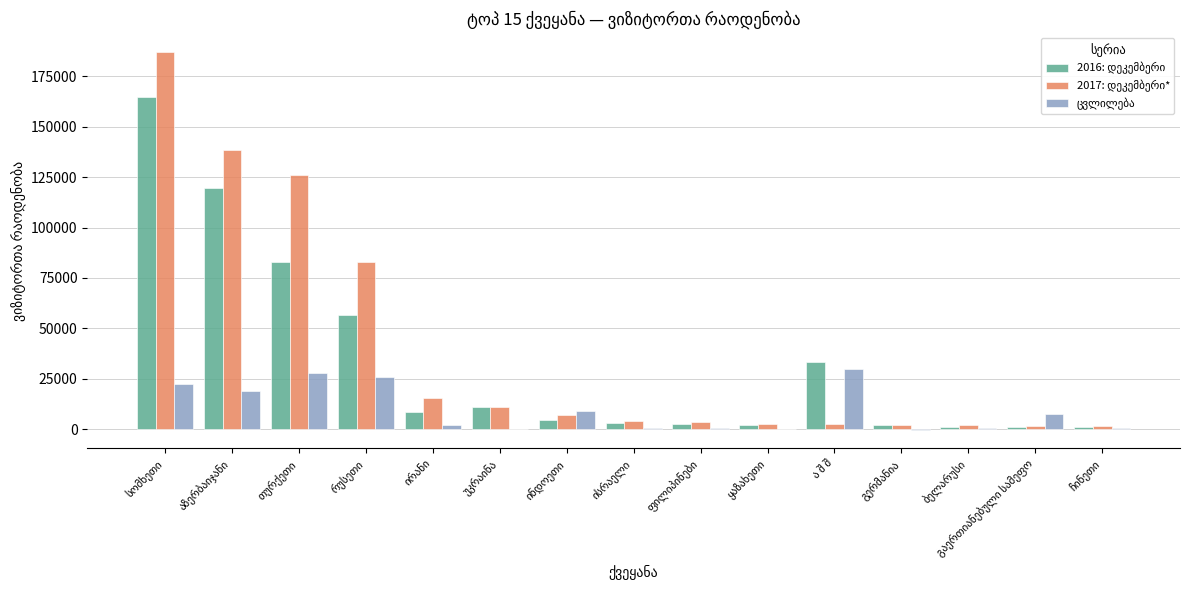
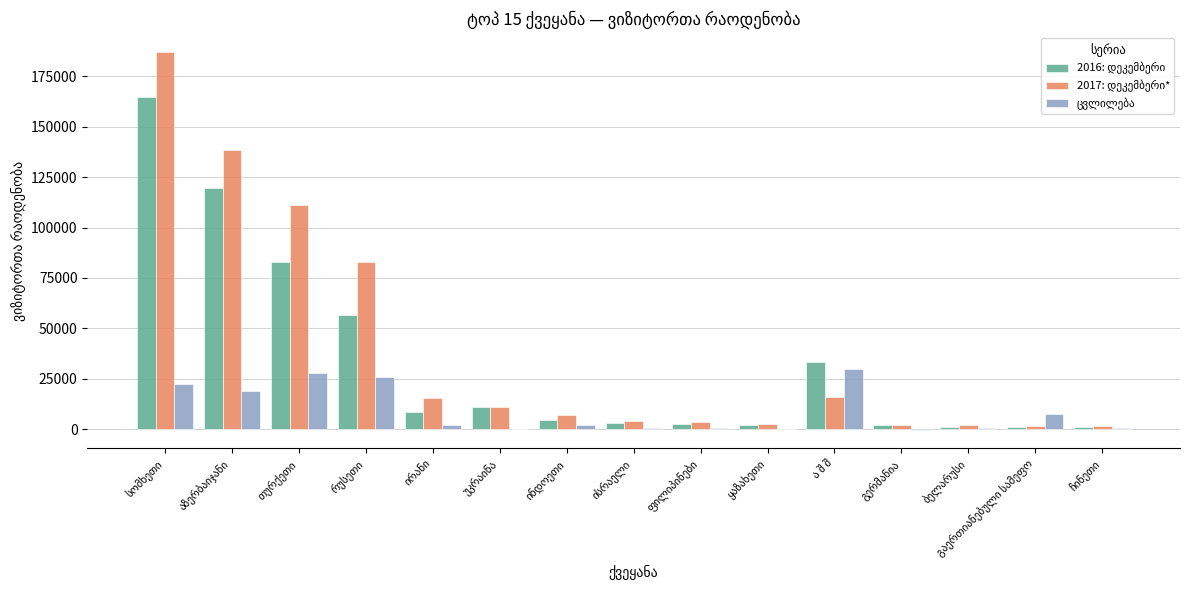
  {
    "2016: დეკემბერი": {
      "სომხეთი": 165000,
      "აზერბაიჯანი": 120000,
      "თურქეთი": 83000,
      "რუსეთი": 57000,
      "ირანი": 9000,
      "უკრაინა": 11000,
      "ინდოეთი": 5000,
      "ისრაელი": 3000,
      "ფილიპინები": 3000,
      "ყაზახეთი": 2000,
      "ა შ შ": 33000,
      "გერმანია": 2000,
      "ბელარუსი": 1000
    },
    "2017: დეკემბერი*": {
      "სომხეთი": 187000,
      "აზერბაიჯანი": 139000,
-     "თურქეთი": 126000,
+     "თურქეთი": 111000,
      "რუსეთი": 83000,
      "ირანი": 15000,
      "უკრაინა": 11000,
      "ინდოეთი": 7000,
      "ისრაელი": 4000,
      "ფილიპინები": 4000,
      "ყაზახეთი": 3000,
-     "ა შ შ": 2000,
+     "ა შ შ": 16000,
      "გერმანია": 2000,
      "ბელარუსი": 2000,
      "გაერთიანებული სამეფო": 2000,
      "ჩინეთი": 2000
    },
    "ცვლილება": {
      "სომხეთი": 23000,
      "აზერბაიჯანი": 19000,
      "თურქეთი": 28000,
      "რუსეთი": 26000,
      "ირანი": 2000,
-     "ინდოეთი": 9000,
+     "ინდოეთი": 2000,
      "ა შ შ": 30000,
      "გაერთიანებული სამეფო": 7000
    }
  }
